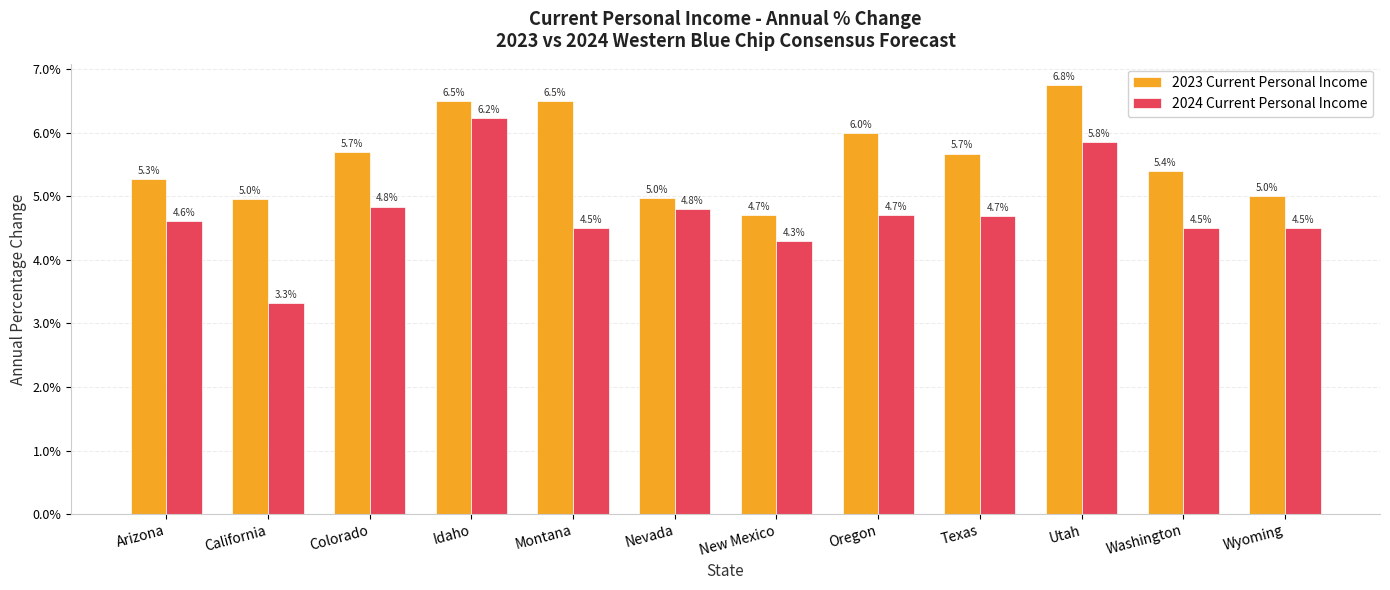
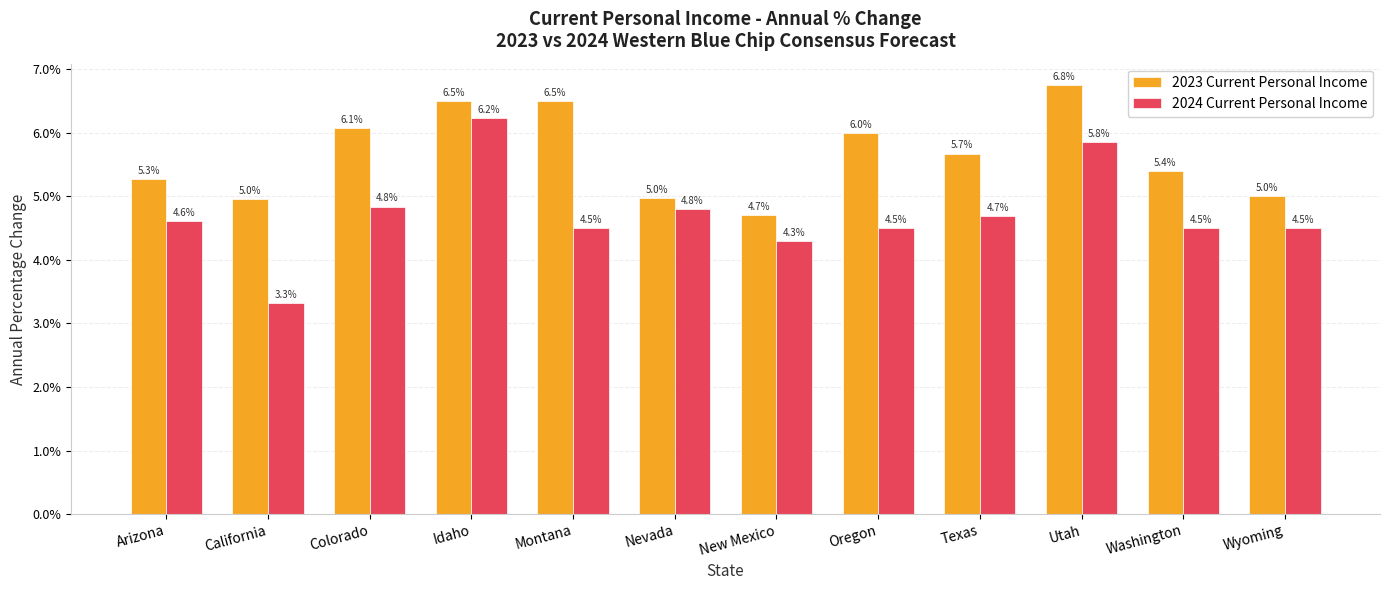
  {
    "2023 Current Personal Income": {
      "Arizona": "5.3%",
      "California": "5.0%",
-     "Colorado": "5.7%",
+     "Colorado": "6.1%",
      "Idaho": "6.5%",
      "Montana": "6.5%",
      "Nevada": "5.0%",
      "New Mexico": "4.7%",
      "Oregon": "6.0%",
      "Texas": "5.7%",
      "Utah": "6.8%",
      "Washington": "5.4%",
      "Wyoming": "5.0%"
    },
    "2024 Current Personal Income": {
      "Arizona": "4.6%",
      "California": "3.3%",
      "Colorado": "4.8%",
      "Idaho": "6.2%",
      "Montana": "4.5%",
      "Nevada": "4.8%",
      "New Mexico": "4.3%",
-     "Oregon": "4.7%",
+     "Oregon": "4.5%",
      "Texas": "4.7%",
      "Utah": "5.8%",
      "Washington": "4.5%",
      "Wyoming": "4.5%"
    }
  }
